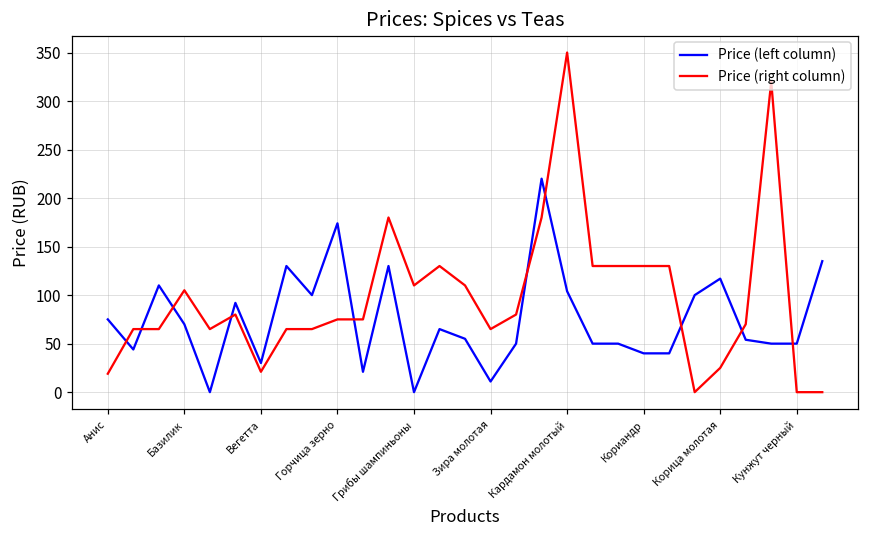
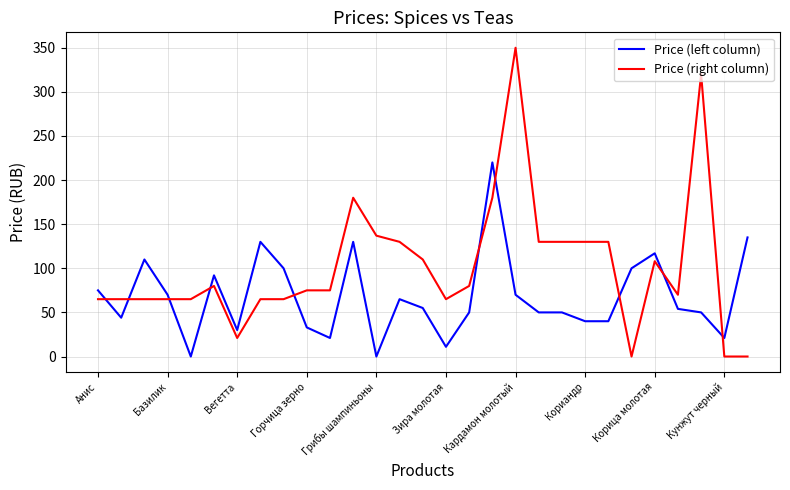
  {
    "Price (left column)": {
      "Анис": 80,
      "Базилик": 70,
      "Вегетта": 30,
-     "Горчица зерно": 170,
+     "Горчица зерно": 30,
      "Грибы шампиньоны": 0,
      "Зира молотая": 10,
-     "Кардамон молотый": 100,
+     "Кардамон молотый": 70,
      "Кориандр": 40,
      "Корица молотая": 120,
-     "Кунжут черный": 50
+     "Кунжут черный": 20
    },
    "Price (right column)": {
-     "Анис": 20,
-     "Базилик": 110,
+     "Анис": 70,
+     "Базилик": 70,
      "Вегетта": 20,
      "Горчица зерно": 80,
-     "Грибы шампиньоны": 110,
+     "Грибы шампиньоны": 140,
      "Зира молотая": 70,
      "Кардамон молотый": 350,
      "Кориандр": 130,
-     "Корица молотая": 30,
+     "Корица молотая": 110,
      "Кунжут черный": 0
    }
  }
